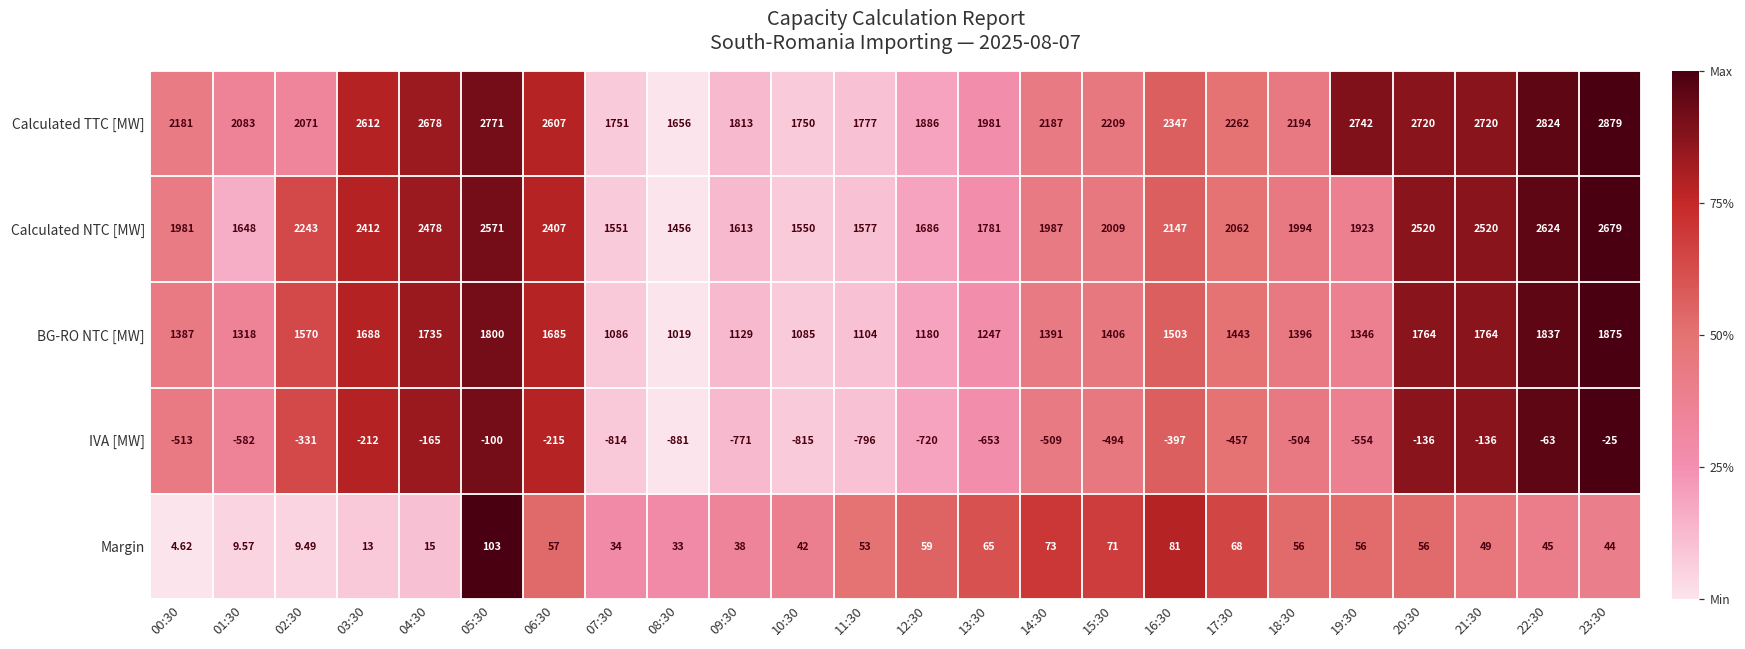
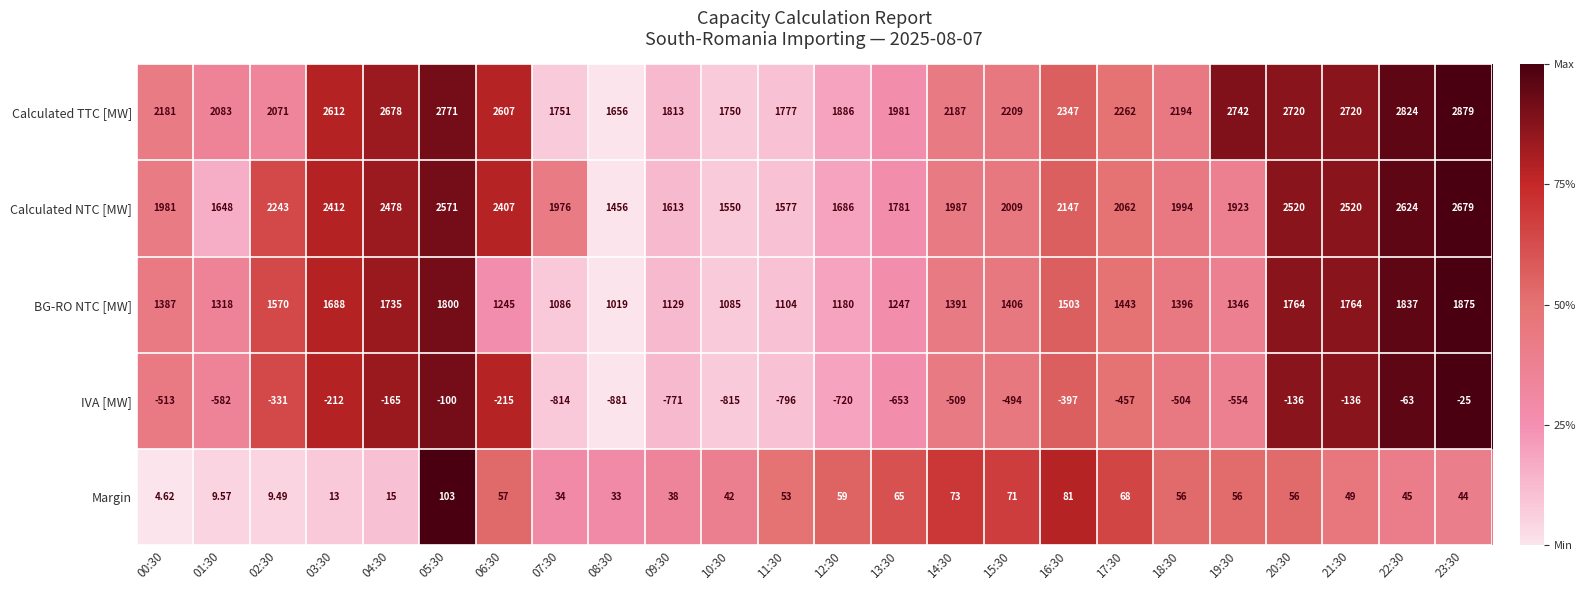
  {
    "Calculated TTC [MW]": {
      "00:30": 2181,
      "01:30": 2083,
      "02:30": 2071,
      "03:30": 2612,
      "04:30": 2678,
      "05:30": 2771,
      "06:30": 2607,
      "07:30": 1751,
      "08:30": 1656,
      "09:30": 1813,
      "10:30": 1750,
      "11:30": 1777,
      "12:30": 1886,
      "13:30": 1981,
      "14:30": 2187,
      "15:30": 2209,
      "16:30": 2347,
      "17:30": 2262,
      "18:30": 2194,
      "19:30": 2742,
      "20:30": 2720,
      "21:30": 2720,
      "22:30": 2824,
      "23:30": 2879
    },
    "Calculated NTC [MW]": {
      "00:30": 1981,
      "01:30": 1648,
      "02:30": 2243,
      "03:30": 2412,
      "04:30": 2478,
      "05:30": 2571,
      "06:30": 2407,
-     "07:30": 1551,
+     "07:30": 1976,
      "08:30": 1456,
      "09:30": 1613,
      "10:30": 1550,
      "11:30": 1577,
      "12:30": 1686,
      "13:30": 1781,
      "14:30": 1987,
      "15:30": 2009,
      "16:30": 2147,
      "17:30": 2062,
      "18:30": 1994,
      "19:30": 1923,
      "20:30": 2520,
      "21:30": 2520,
      "22:30": 2624,
      "23:30": 2679
    },
    "BG-RO NTC [MW]": {
      "00:30": 1387,
      "01:30": 1318,
      "02:30": 1570,
      "03:30": 1688,
      "04:30": 1735,
      "05:30": 1800,
-     "06:30": 1685,
+     "06:30": 1245,
      "07:30": 1086,
      "08:30": 1019,
      "09:30": 1129,
      "10:30": 1085,
      "11:30": 1104,
      "12:30": 1180,
      "13:30": 1247,
      "14:30": 1391,
      "15:30": 1406,
      "16:30": 1503,
      "17:30": 1443,
      "18:30": 1396,
      "19:30": 1346,
      "20:30": 1764,
      "21:30": 1764,
      "22:30": 1837,
      "23:30": 1875
    },
    "IVA [MW]": {
      "00:30": -513,
      "01:30": -582,
      "02:30": -331,
      "03:30": -212,
      "04:30": -165,
      "05:30": -100,
      "06:30": -215,
      "07:30": -814,
      "08:30": -881,
      "09:30": -771,
      "10:30": -815,
      "11:30": -796,
      "12:30": -720,
      "13:30": -653,
      "14:30": -509,
      "15:30": -494,
      "16:30": -397,
      "17:30": -457,
      "18:30": -504,
      "19:30": -554,
      "20:30": -136,
      "21:30": -136,
      "22:30": -63,
      "23:30": -25
    },
    "Margin": {
      "00:30": 4.62,
      "01:30": 9.57,
      "02:30": 9.49,
      "03:30": 13,
      "04:30": 15,
      "05:30": 103,
      "06:30": 57,
      "07:30": 34,
      "08:30": 33,
      "09:30": 38,
      "10:30": 42,
      "11:30": 53,
      "12:30": 59,
      "13:30": 65,
      "14:30": 73,
      "15:30": 71,
      "16:30": 81,
      "17:30": 68,
      "18:30": 56,
      "19:30": 56,
      "20:30": 56,
      "21:30": 49,
      "22:30": 45,
      "23:30": 44
    }
  }
